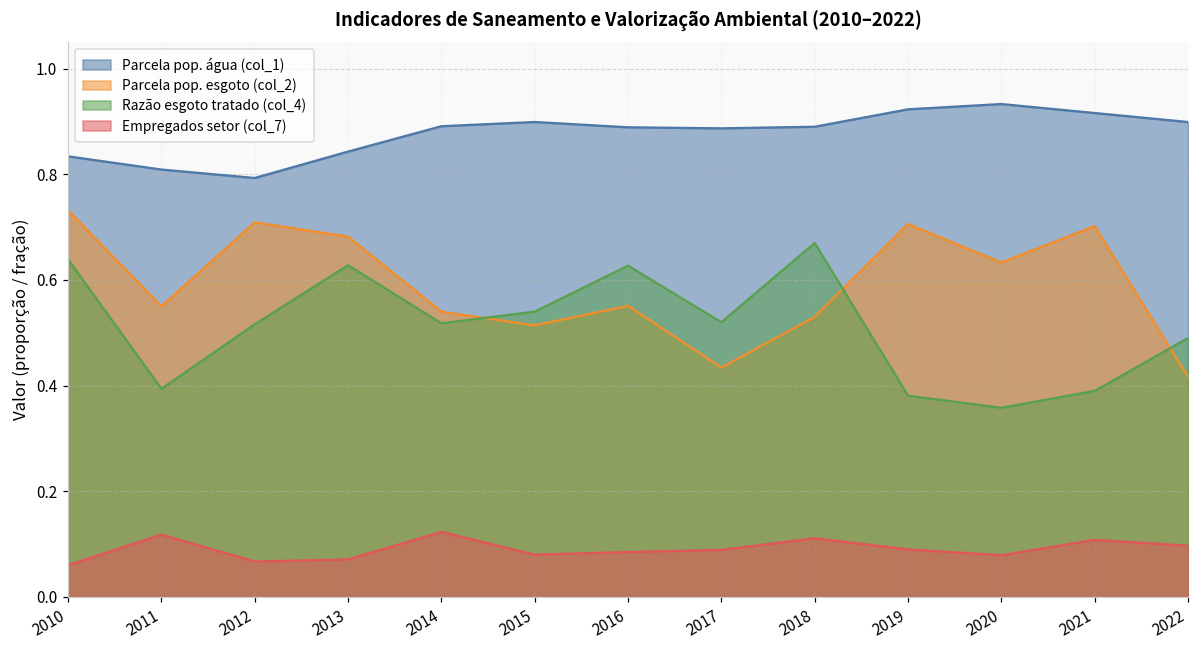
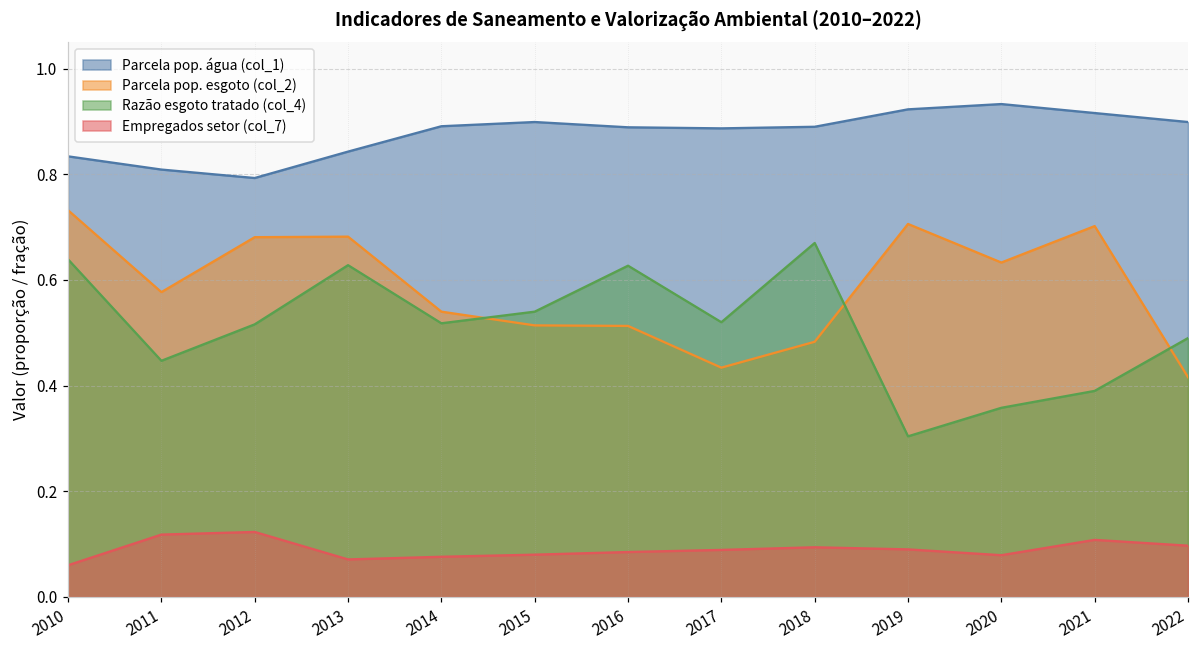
  {
    "Parcela pop. água (col_1)": {
      "2010": 0.83,
      "2011": 0.81,
      "2012": 0.79,
      "2013": 0.84,
      "2014": 0.89,
      "2015": 0.90,
      "2016": 0.89,
      "2017": 0.89,
      "2018": 0.89,
      "2019": 0.92,
      "2020": 0.93,
      "2021": 0.92,
      "2022": 0.90
    },
    "Parcela pop. esgoto (col_2)": {
      "2010": 0.73,
-     "2011": 0.55,
-     "2012": 0.71,
+     "2011": 0.58,
+     "2012": 0.68,
      "2013": 0.68,
      "2014": 0.54,
      "2015": 0.51,
-     "2016": 0.55,
+     "2016": 0.51,
      "2017": 0.43,
-     "2018": 0.53,
+     "2018": 0.48,
      "2019": 0.71,
      "2020": 0.63,
      "2021": 0.70,
      "2022": 0.42
    },
    "Razão esgoto tratado (col_4)": {
      "2010": 0.64,
-     "2011": 0.39,
+     "2011": 0.45,
      "2012": 0.52,
      "2013": 0.63,
      "2014": 0.52,
      "2015": 0.54,
      "2016": 0.63,
      "2017": 0.52,
      "2018": 0.67,
-     "2019": 0.38,
+     "2019": 0.30,
      "2020": 0.36,
      "2021": 0.39,
      "2022": 0.49
    },
    "Empregados setor (col_7)": {
      "2010": 0.06,
      "2011": 0.12,
-     "2012": 0.07,
+     "2012": 0.12,
      "2013": 0.07,
-     "2014": 0.12,
+     "2014": 0.08,
      "2015": 0.08,
      "2016": 0.09,
      "2017": 0.09,
-     "2018": 0.11,
+     "2018": 0.09,
      "2019": 0.09,
      "2020": 0.08,
      "2021": 0.11,
      "2022": 0.10
    }
  }
